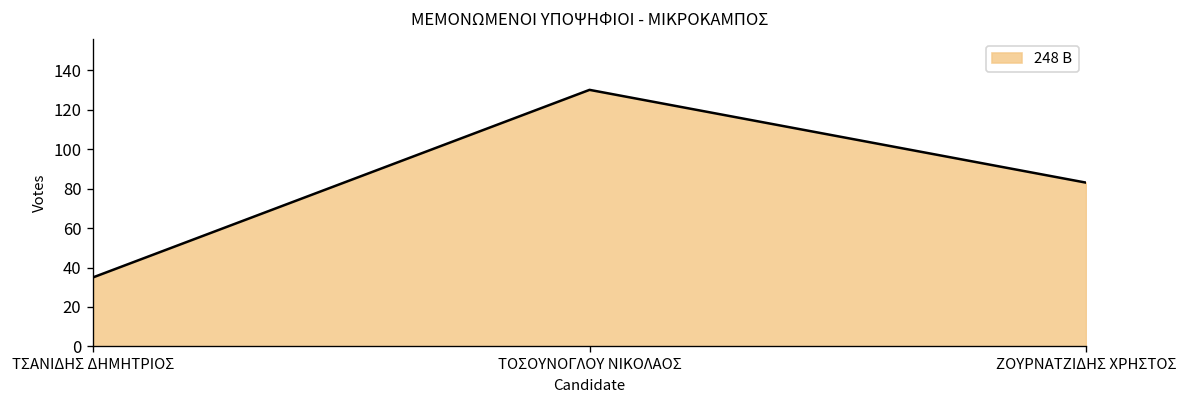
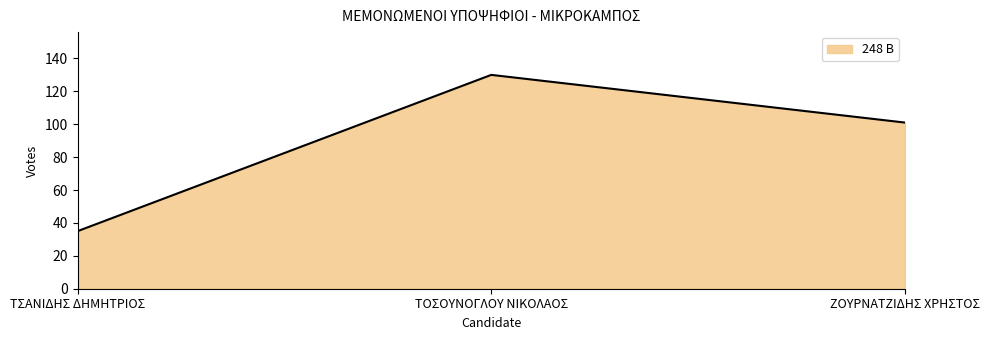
  {
    "ΤΣΑΝΙΔΗΣ ΔΗΜΗΤΡΙΟΣ": 35,
    "ΤΟΣΟΥΝΟΓΛΟΥ ΝΙΚΟΛΑΟΣ": 130,
-   "ΖΟΥΡΝΑΤΖΙΔΗΣ ΧΡΗΣΤΟΣ": 83
+   "ΖΟΥΡΝΑΤΖΙΔΗΣ ΧΡΗΣΤΟΣ": 101
  }
